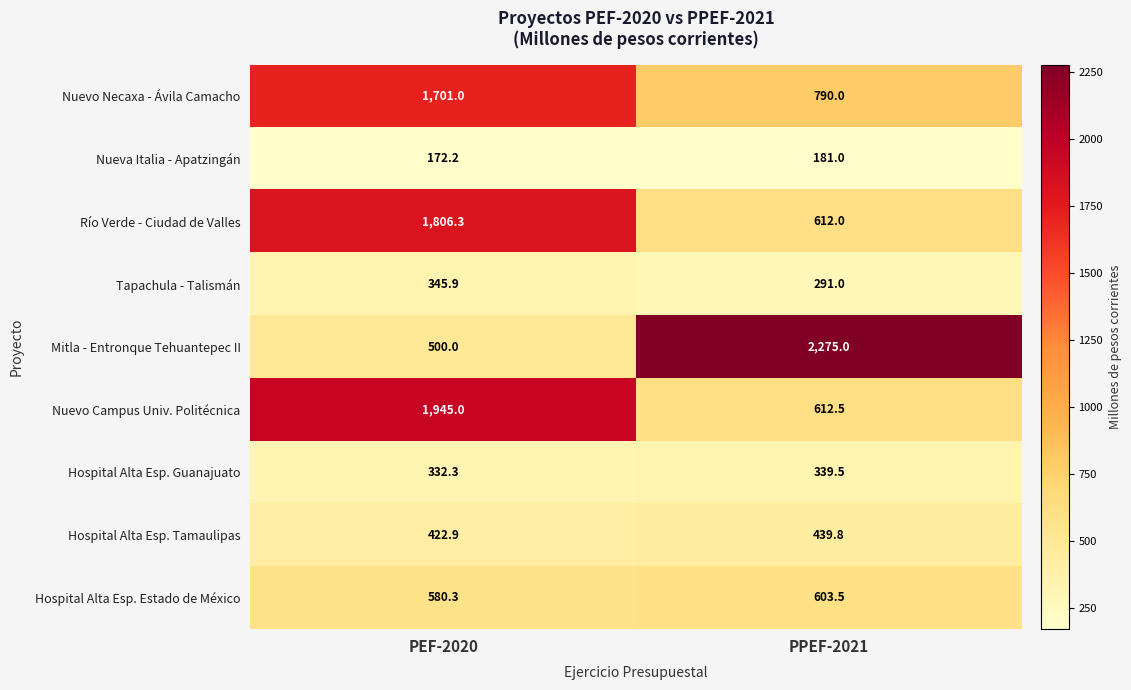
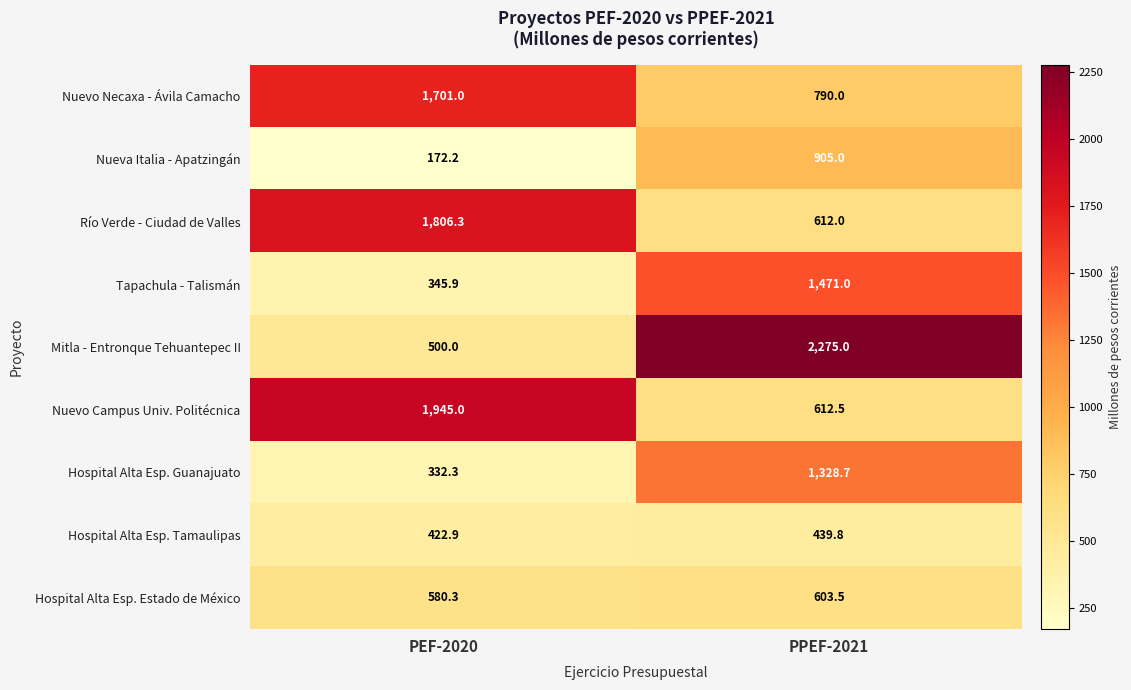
  {
    "Nuevo Necaxa - Ávila Camacho": {
      "PEF-2020": "1,701.0",
      "PPEF-2021": "790.0"
    },
    "Nueva Italia - Apatzingán": {
      "PEF-2020": "172.2",
-     "PPEF-2021": "181.0"
+     "PPEF-2021": "905.0"
    },
    "Río Verde - Ciudad de Valles": {
      "PEF-2020": "1,806.3",
      "PPEF-2021": "612.0"
    },
    "Tapachula - Talismán": {
      "PEF-2020": "345.9",
-     "PPEF-2021": "291.0"
+     "PPEF-2021": "1,471.0"
    },
    "Mitla - Entronque Tehuantepec II": {
      "PEF-2020": "500.0",
      "PPEF-2021": "2,275.0"
    },
    "Nuevo Campus Univ. Politécnica": {
      "PEF-2020": "1,945.0",
      "PPEF-2021": "612.5"
    },
    "Hospital Alta Esp. Guanajuato": {
      "PEF-2020": "332.3",
-     "PPEF-2021": "339.5"
+     "PPEF-2021": "1,328.7"
    },
    "Hospital Alta Esp. Tamaulipas": {
      "PEF-2020": "422.9",
      "PPEF-2021": "439.8"
    },
    "Hospital Alta Esp. Estado de México": {
      "PEF-2020": "580.3",
      "PPEF-2021": "603.5"
    }
  }
